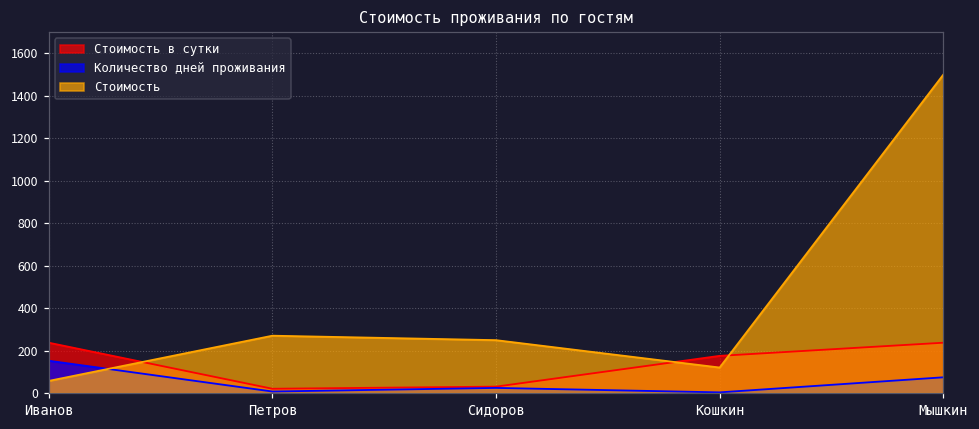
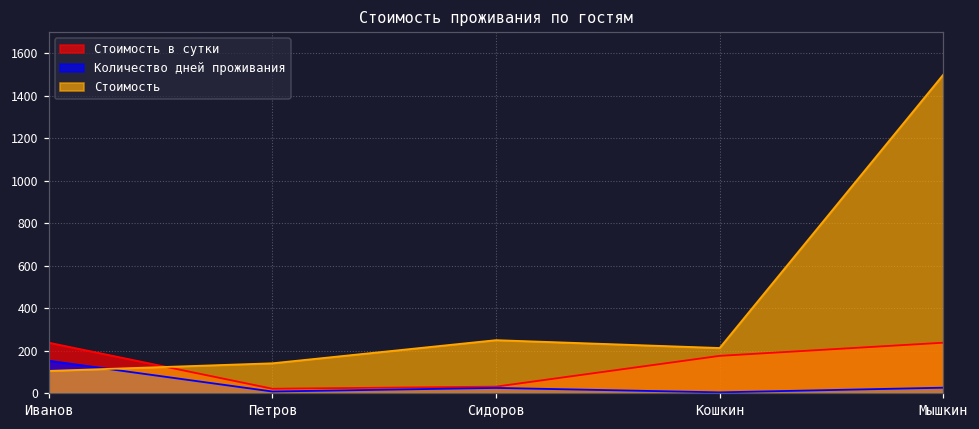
  {
    "Стоимость в сутки": {
      "Иванов": 240,
      "Кошкин": 180,
      "Мышкин": 240
    },
    "Количество дней проживания": {
      "Иванов": 150,
      "Кошкин": 0,
-     "Мышкин": 70
+     "Мышкин": 30
    },
    "Стоимость": {
-     "Иванов": 60,
-     "Петров": 270,
+     "Иванов": 100,
+     "Петров": 140,
      "Сидоров": 250,
-     "Кошкин": 120,
+     "Кошкин": 210,
      "Мышкин": 1500
    }
  }
